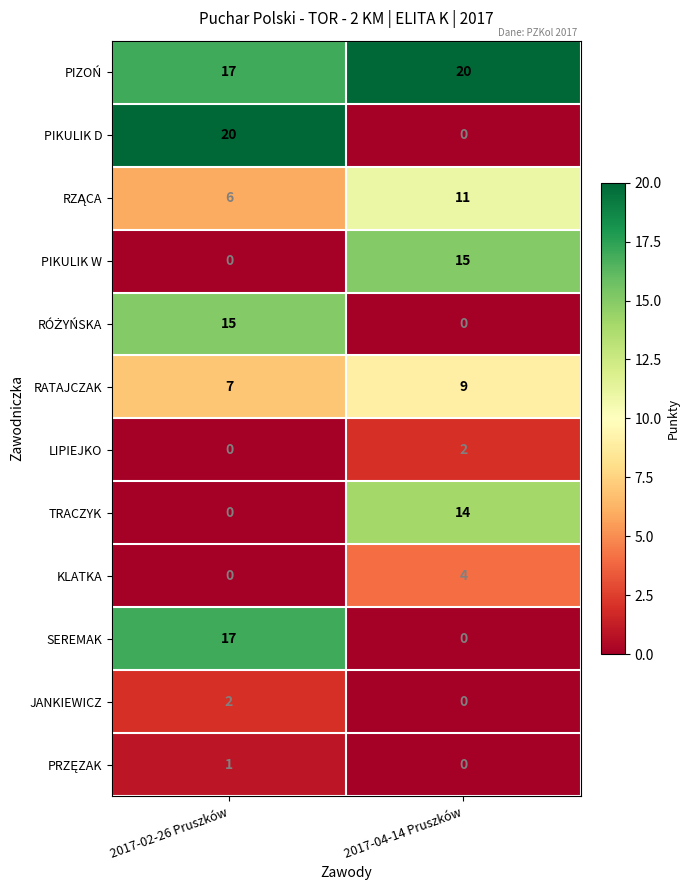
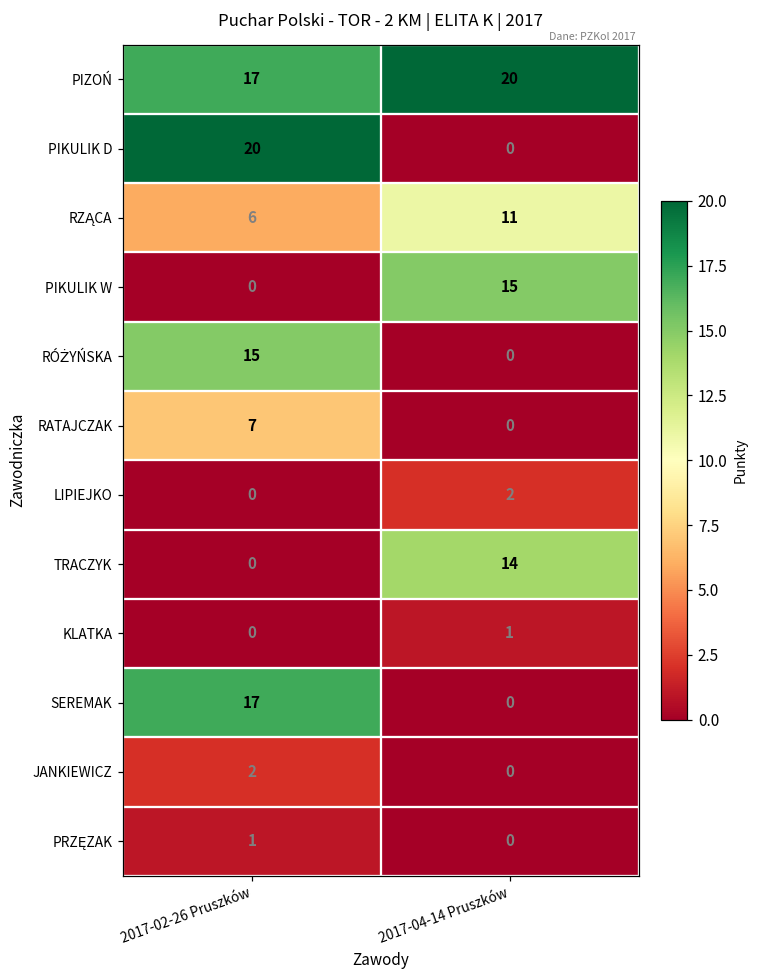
  {
    "PIZOŃ": {
      "2017-02-26 Pruszków": 17,
      "2017-04-14 Pruszków": 20
    },
    "PIKULIK D": {
      "2017-02-26 Pruszków": 20,
      "2017-04-14 Pruszków": 0
    },
    "RZĄCA": {
      "2017-02-26 Pruszków": 6,
      "2017-04-14 Pruszków": 11
    },
    "PIKULIK W": {
      "2017-02-26 Pruszków": 0,
      "2017-04-14 Pruszków": 15
    },
    "RÓŻYŃSKA": {
      "2017-02-26 Pruszków": 15,
      "2017-04-14 Pruszków": 0
    },
    "RATAJCZAK": {
      "2017-02-26 Pruszków": 7,
-     "2017-04-14 Pruszków": 9
+     "2017-04-14 Pruszków": 0
    },
    "LIPIEJKO": {
      "2017-02-26 Pruszków": 0,
      "2017-04-14 Pruszków": 2
    },
    "TRACZYK": {
      "2017-02-26 Pruszków": 0,
      "2017-04-14 Pruszków": 14
    },
    "KLATKA": {
      "2017-02-26 Pruszków": 0,
-     "2017-04-14 Pruszków": 4
+     "2017-04-14 Pruszków": 1
    },
    "SEREMAK": {
      "2017-02-26 Pruszków": 17,
      "2017-04-14 Pruszków": 0
    },
    "JANKIEWICZ": {
      "2017-02-26 Pruszków": 2,
      "2017-04-14 Pruszków": 0
    },
    "PRZĘZAK": {
      "2017-02-26 Pruszków": 1,
      "2017-04-14 Pruszków": 0
    }
  }
